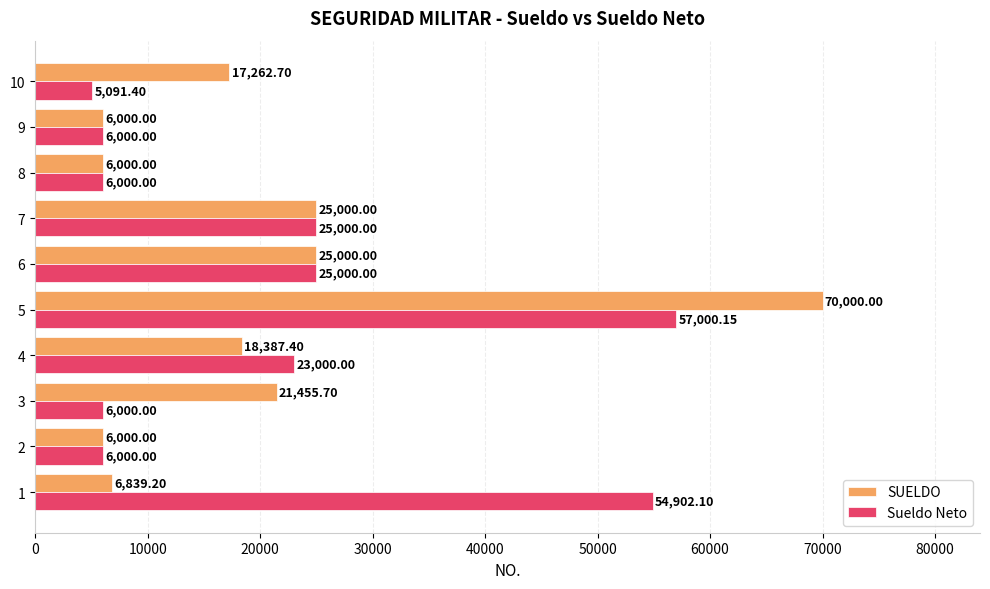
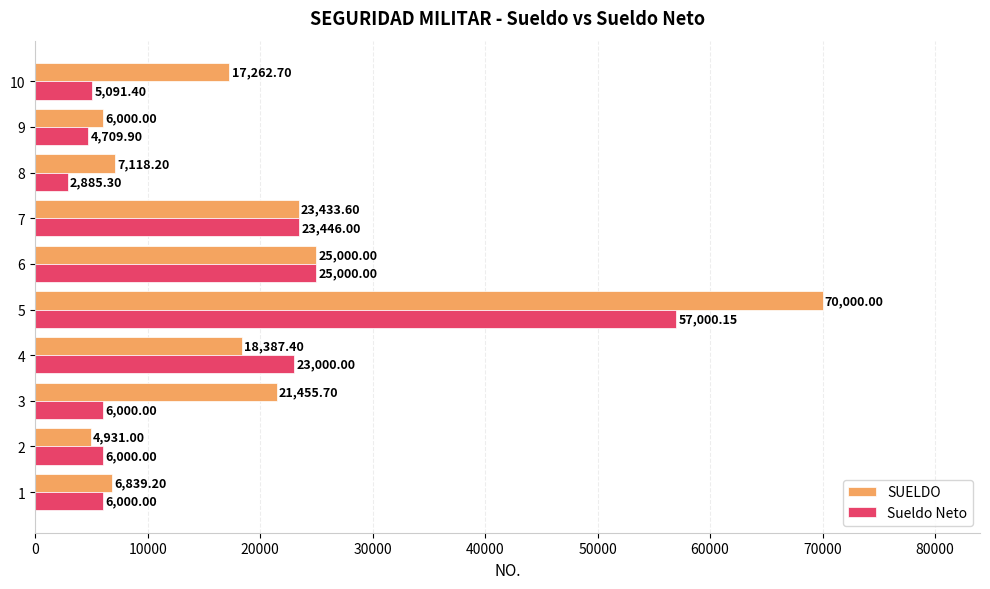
  {
    "SUELDO": {
      "10": "17,262.70",
      "9": "6,000.00",
-     "8": "6,000.00",
-     "7": "25,000.00",
+     "8": "7,118.20",
+     "7": "23,433.60",
      "6": "25,000.00",
      "5": "70,000.00",
      "4": "18,387.40",
      "3": "21,455.70",
-     "2": "6,000.00",
+     "2": "4,931.00",
      "1": "6,839.20"
    },
    "Sueldo Neto": {
      "10": "5,091.40",
-     "9": "6,000.00",
-     "8": "6,000.00",
-     "7": "25,000.00",
+     "9": "4,709.90",
+     "8": "2,885.30",
+     "7": "23,446.00",
      "6": "25,000.00",
      "5": "57,000.15",
      "4": "23,000.00",
      "3": "6,000.00",
      "2": "6,000.00",
-     "1": "54,902.10"
+     "1": "6,000.00"
    }
  }
